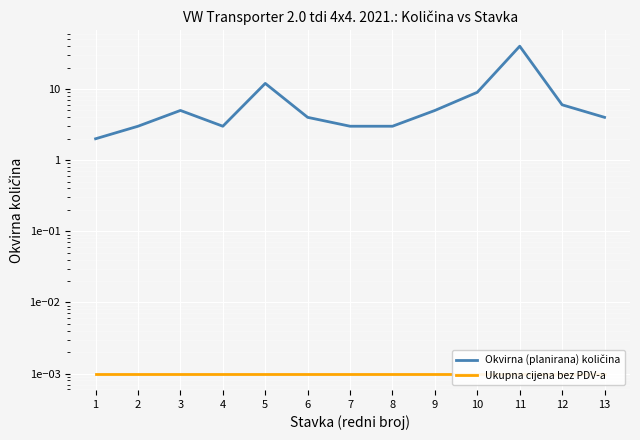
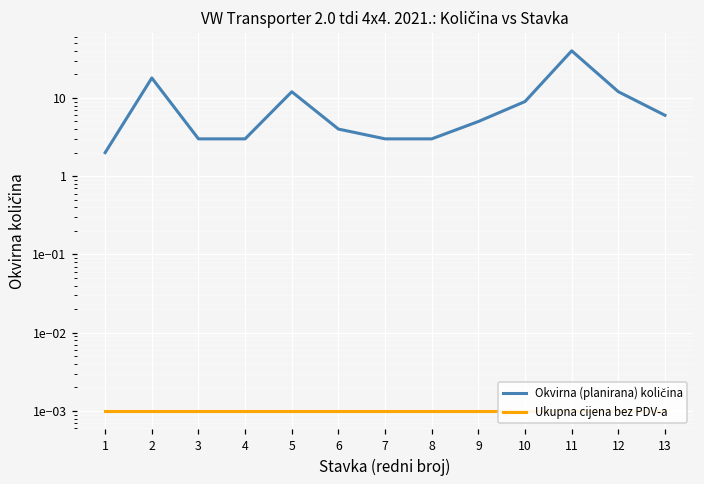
  {
    "Okvirna (planirana) količina": {
      "1": 2,
-     "2": 3,
-     "3": 5,
+     "2": 18,
+     "3": 3,
      "4": 3,
      "5": 12,
      "6": 4,
      "7": 3,
      "8": 3,
      "9": 5,
      "10": 9,
      "11": 40,
-     "12": 6,
-     "13": 4
+     "12": 12,
+     "13": 6
    },
    "Ukupna cijena bez PDV-a": {
      "1": 0.0010,
      "2": 0.0010,
      "3": 0.0010,
      "4": 0.0010,
      "5": 0.0010,
      "6": 0.0010,
      "7": 0.0010,
      "8": 0.0010,
      "9": 0.0010
    }
  }
